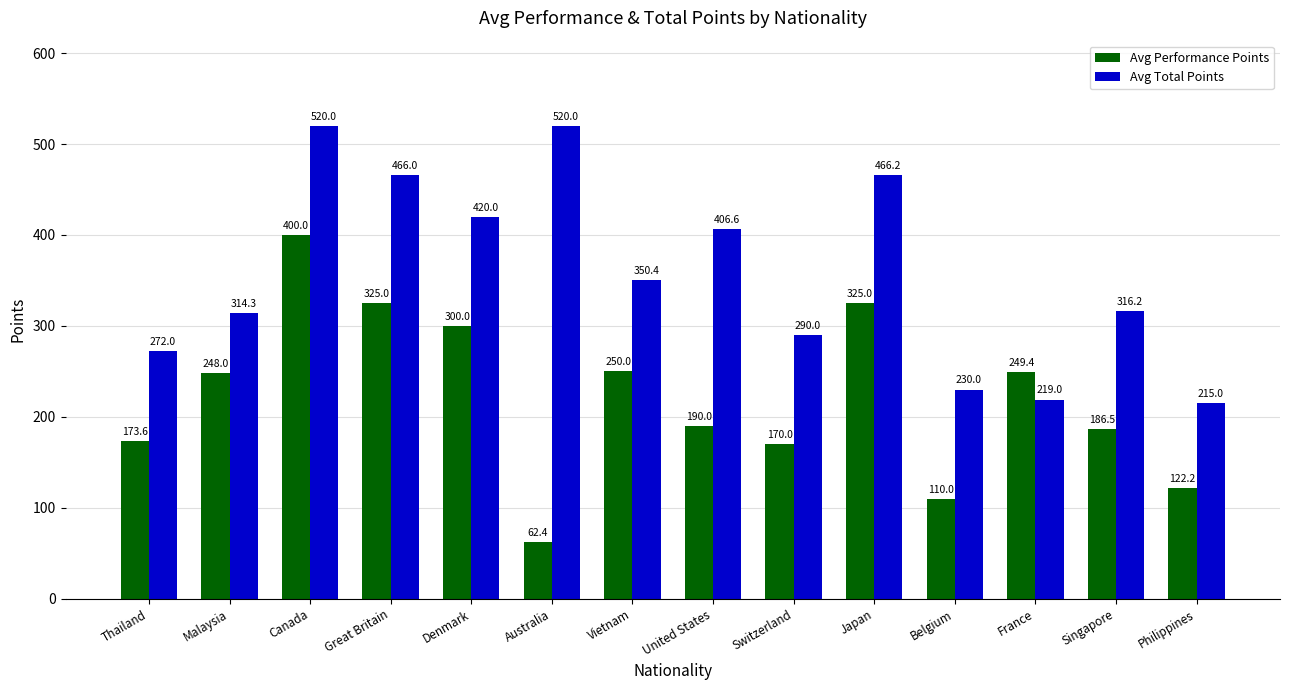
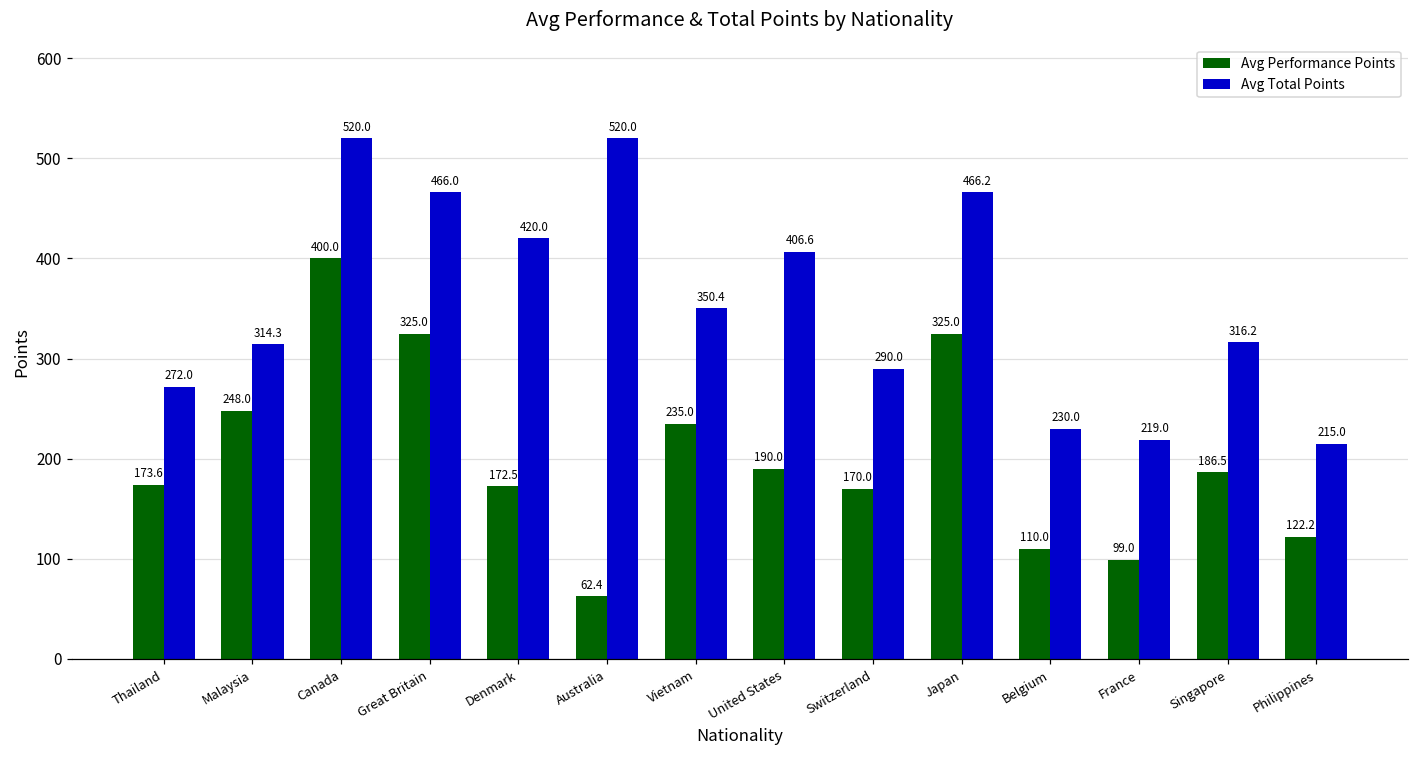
  {
    "Avg Performance Points": {
      "Thailand": 173.6,
      "Malaysia": 248.0,
      "Canada": 400.0,
      "Great Britain": 325.0,
-     "Denmark": 300.0,
+     "Denmark": 172.5,
      "Australia": 62.4,
-     "Vietnam": 250.0,
+     "Vietnam": 235.0,
      "United States": 190.0,
      "Switzerland": 170.0,
      "Japan": 325.0,
      "Belgium": 110.0,
-     "France": 249.4,
+     "France": 99.0,
      "Singapore": 186.5,
      "Philippines": 122.2
    },
    "Avg Total Points": {
      "Thailand": 272.0,
      "Malaysia": 314.3,
      "Canada": 520.0,
      "Great Britain": 466.0,
      "Denmark": 420.0,
      "Australia": 520.0,
      "Vietnam": 350.4,
      "United States": 406.6,
      "Switzerland": 290.0,
      "Japan": 466.2,
      "Belgium": 230.0,
      "France": 219.0,
      "Singapore": 316.2,
      "Philippines": 215.0
    }
  }
